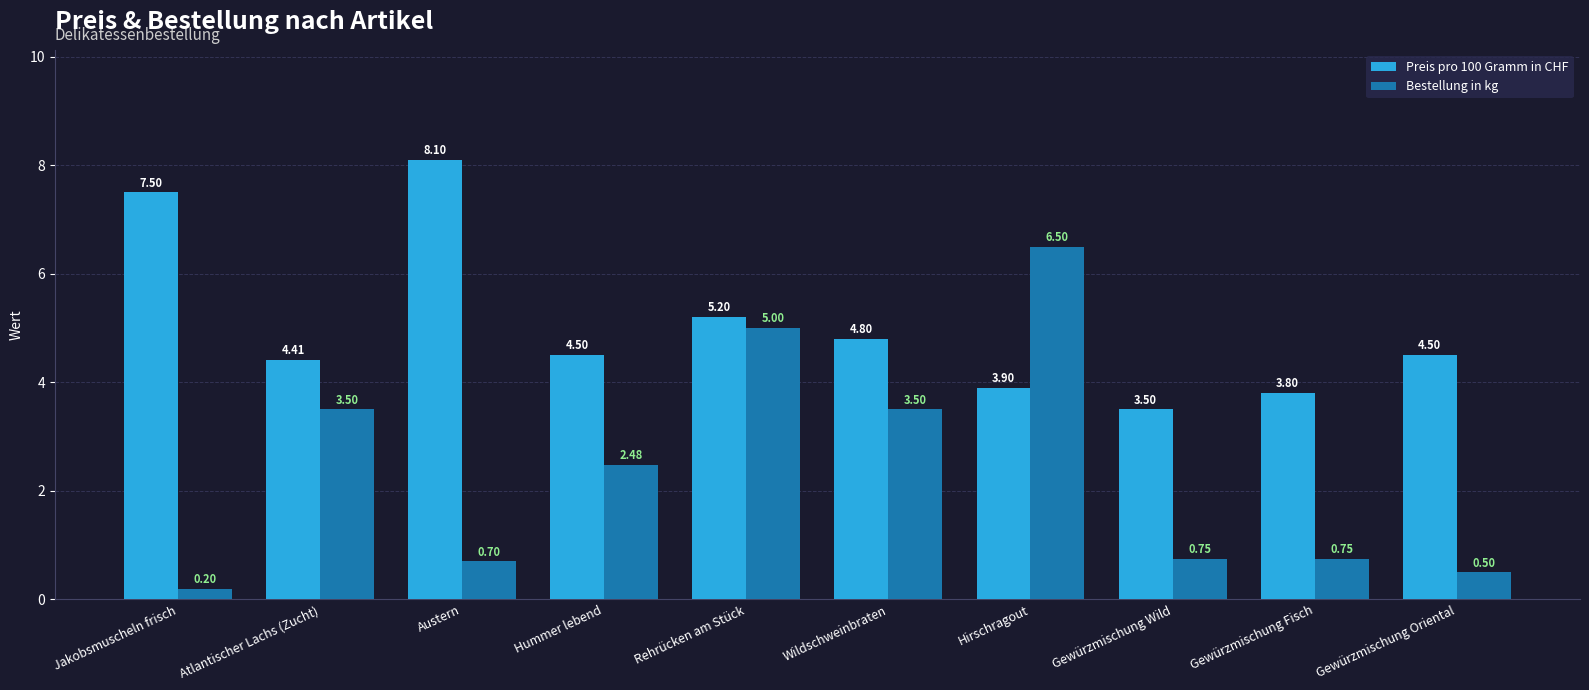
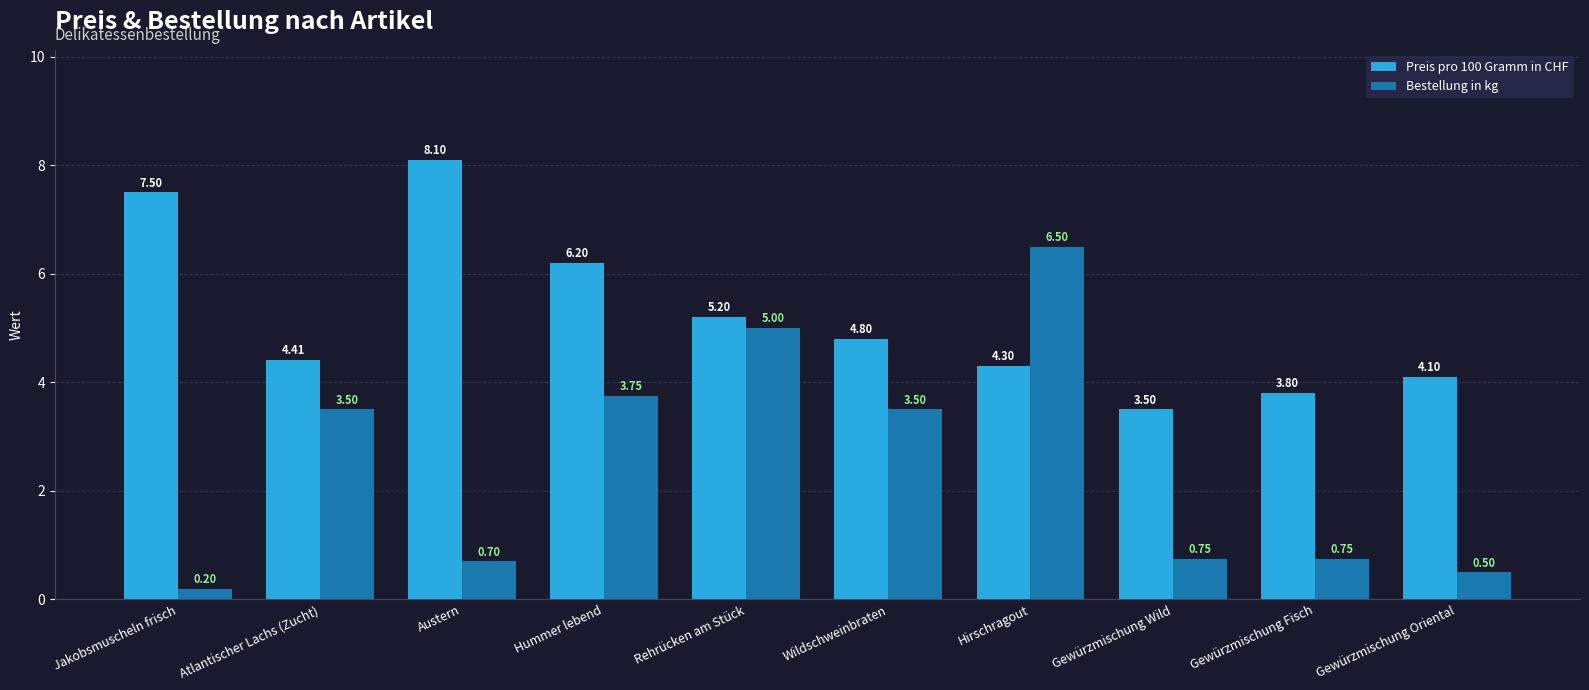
  {
    "Preis pro 100 Gramm in CHF": {
      "Jakobsmuscheln frisch": 7.50,
      "Atlantischer Lachs (Zucht)": 4.41,
      "Austern": 8.10,
-     "Hummer lebend": 4.50,
+     "Hummer lebend": 6.20,
      "Rehrücken am Stück": 5.20,
      "Wildschweinbraten": 4.80,
-     "Hirschragout": 3.90,
+     "Hirschragout": 4.30,
      "Gewürzmischung Wild": 3.50,
      "Gewürzmischung Fisch": 3.80,
-     "Gewürzmischung Oriental": 4.50
+     "Gewürzmischung Oriental": 4.10
    },
    "Bestellung in kg": {
      "Jakobsmuscheln frisch": 0.20,
      "Atlantischer Lachs (Zucht)": 3.50,
      "Austern": 0.70,
-     "Hummer lebend": 2.48,
+     "Hummer lebend": 3.75,
      "Rehrücken am Stück": 5.00,
      "Wildschweinbraten": 3.50,
      "Hirschragout": 6.50,
      "Gewürzmischung Wild": 0.75,
      "Gewürzmischung Fisch": 0.75,
      "Gewürzmischung Oriental": 0.50
    }
  }
